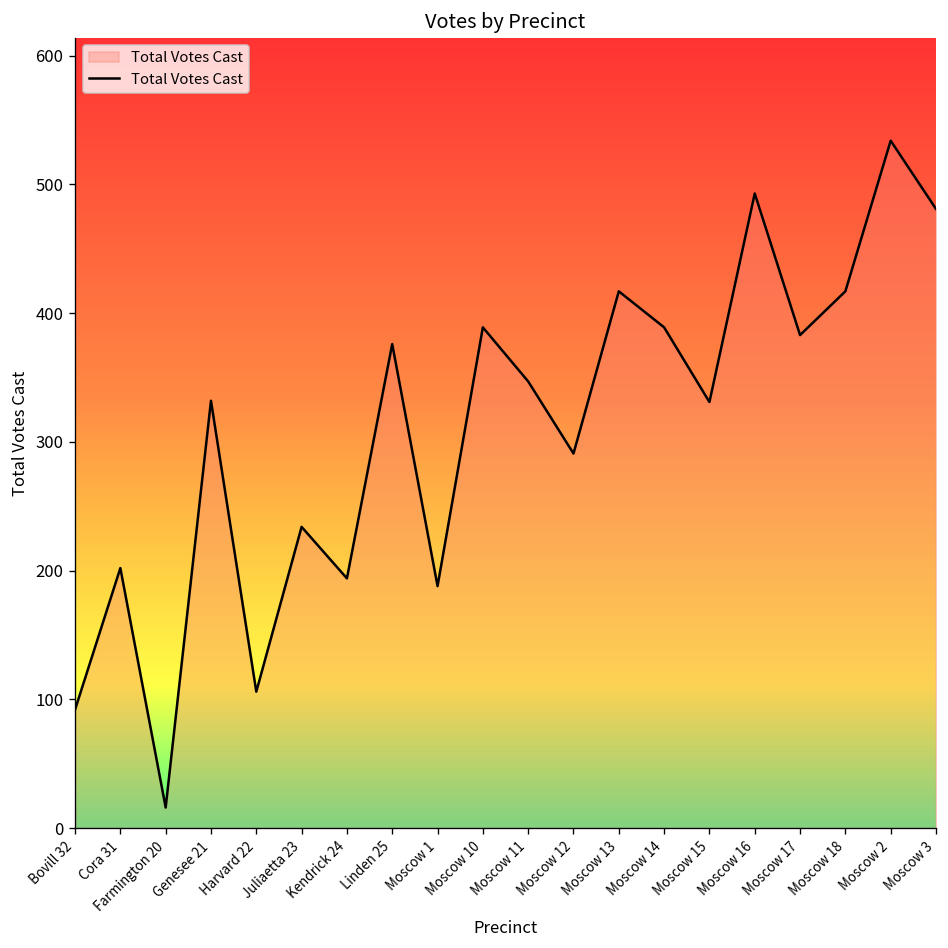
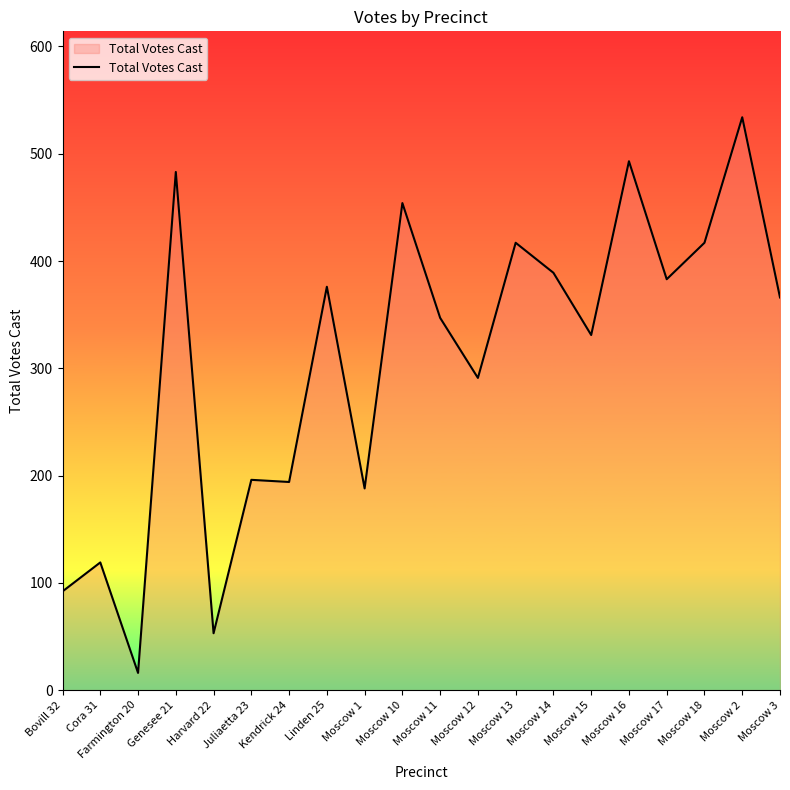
  {
    "Bovill 32": 92,
-   "Cora 31": 202,
+   "Cora 31": 119,
    "Farmington 20": 16,
-   "Genesee 21": 332,
-   "Harvard 22": 106,
-   "Juliaetta 23": 234,
+   "Genesee 21": 483,
+   "Harvard 22": 53,
+   "Juliaetta 23": 196,
    "Kendrick 24": 194,
    "Linden 25": 376,
    "Moscow 1": 188,
-   "Moscow 10": 389,
+   "Moscow 10": 454,
    "Moscow 11": 347,
    "Moscow 12": 291,
    "Moscow 13": 417,
    "Moscow 14": 389,
    "Moscow 15": 331,
    "Moscow 16": 493,
    "Moscow 17": 383,
    "Moscow 18": 417,
    "Moscow 2": 534,
-   "Moscow 3": 481
+   "Moscow 3": 366
  }
